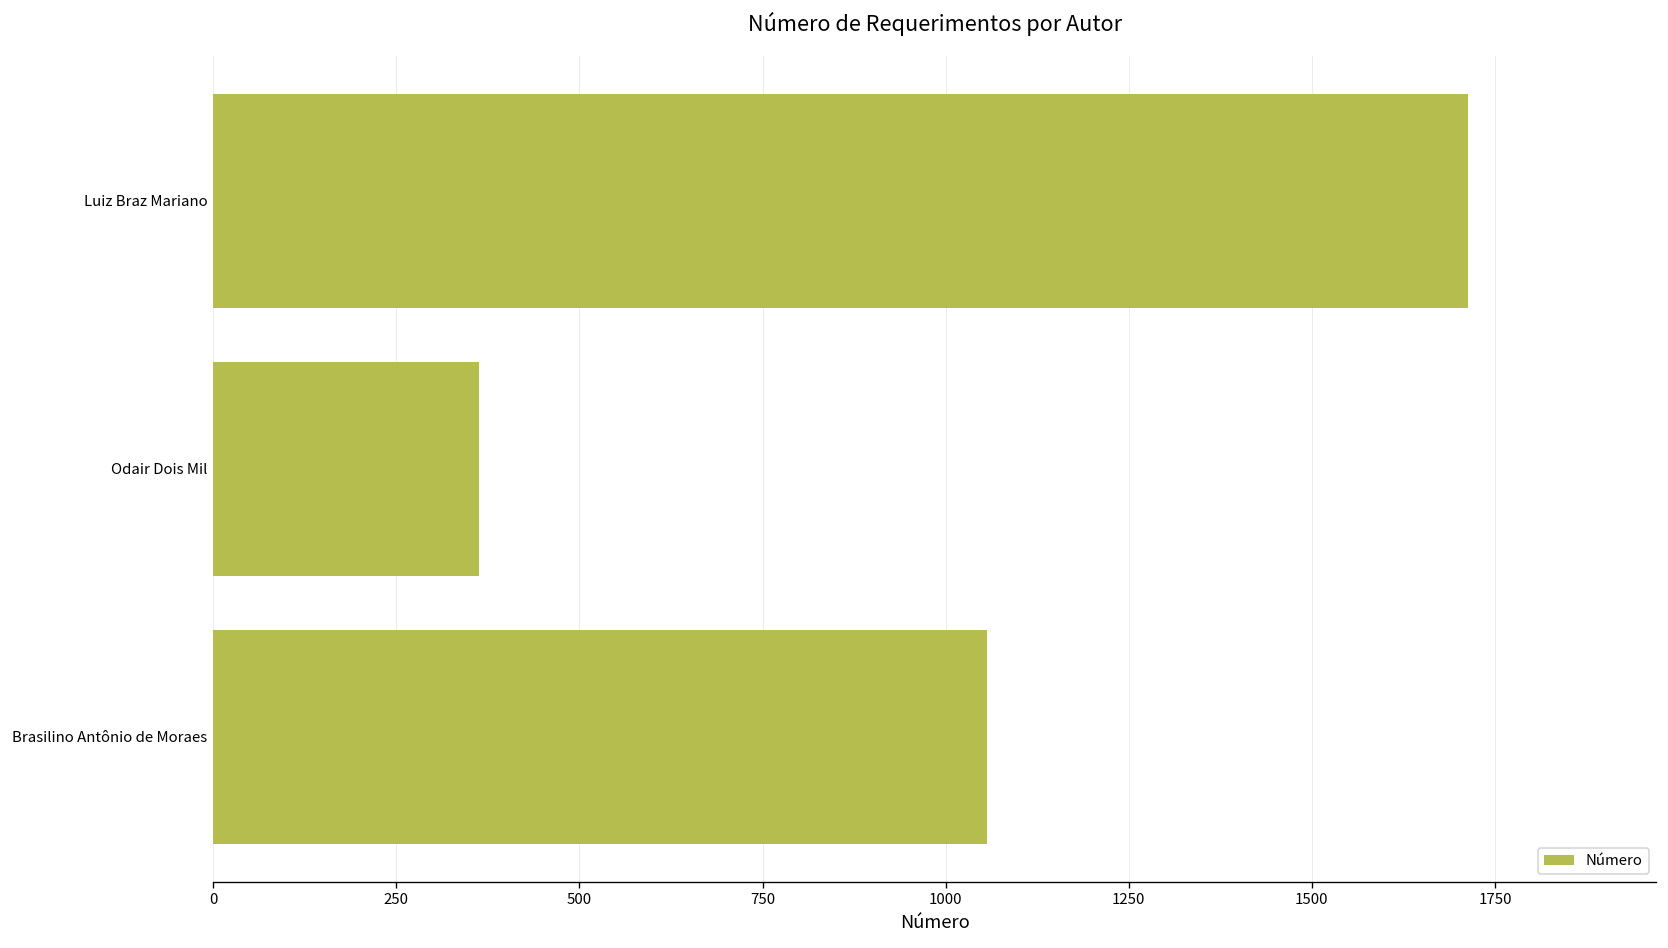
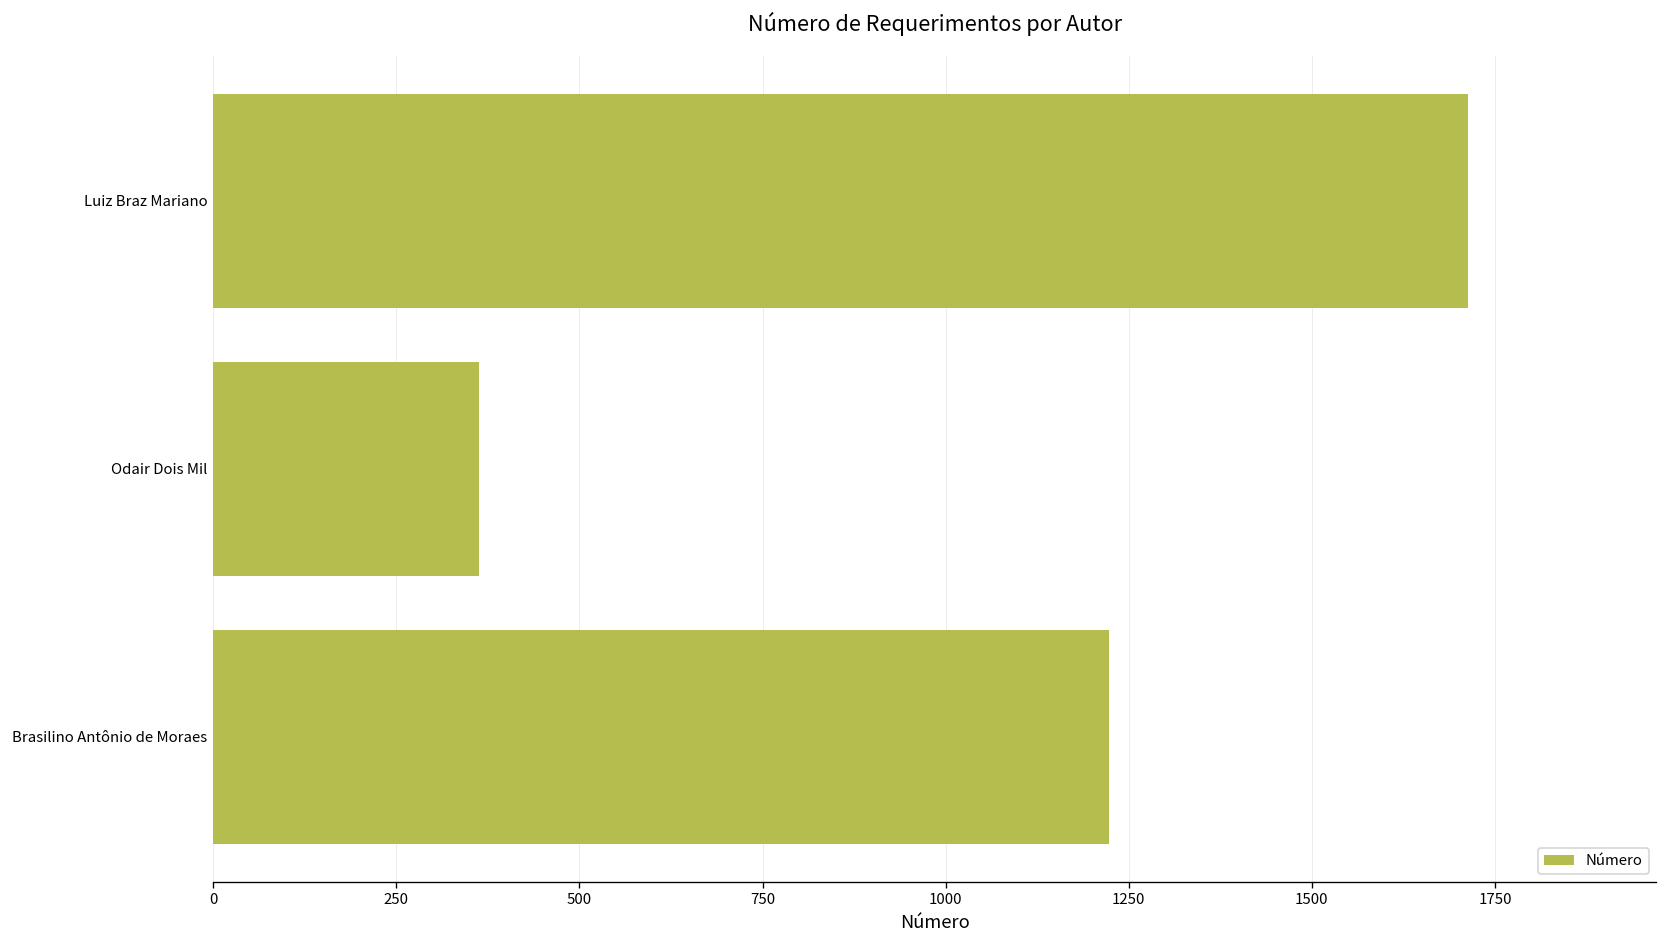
  {
    "Luiz Braz Mariano": 1710,
    "Odair Dois Mil": 360,
-   "Brasilino Antônio de Moraes": 1060
+   "Brasilino Antônio de Moraes": 1220
  }
